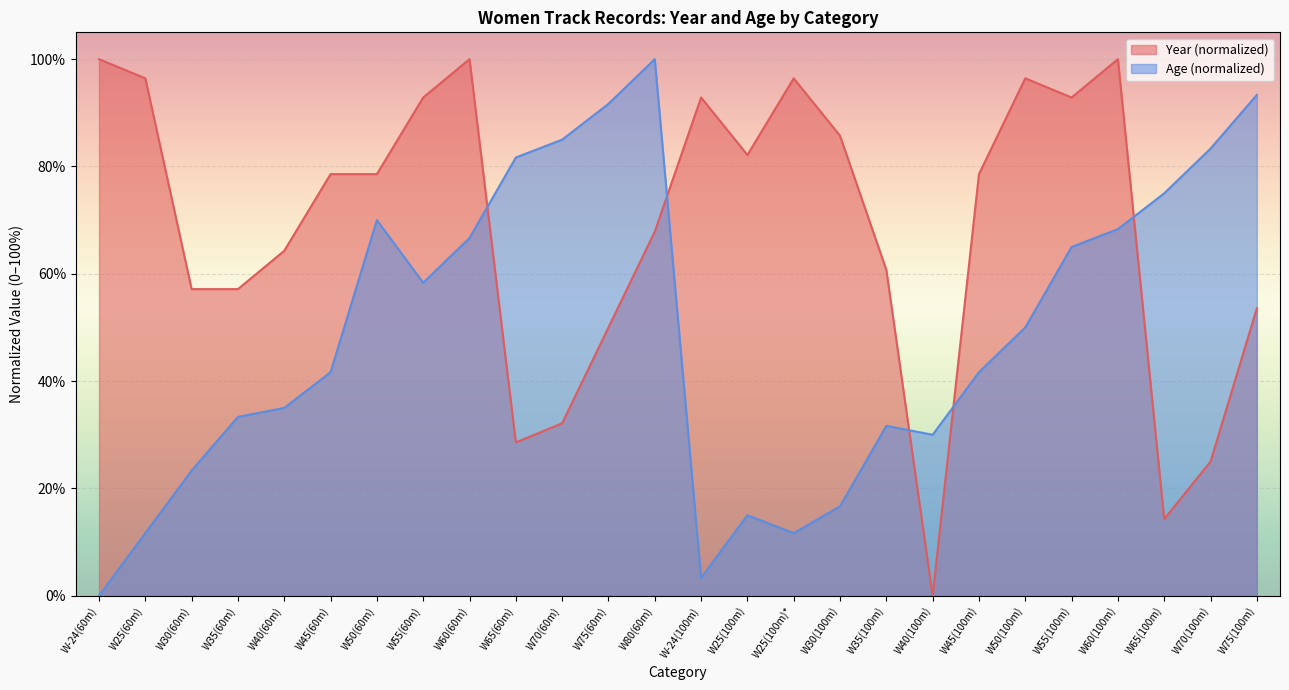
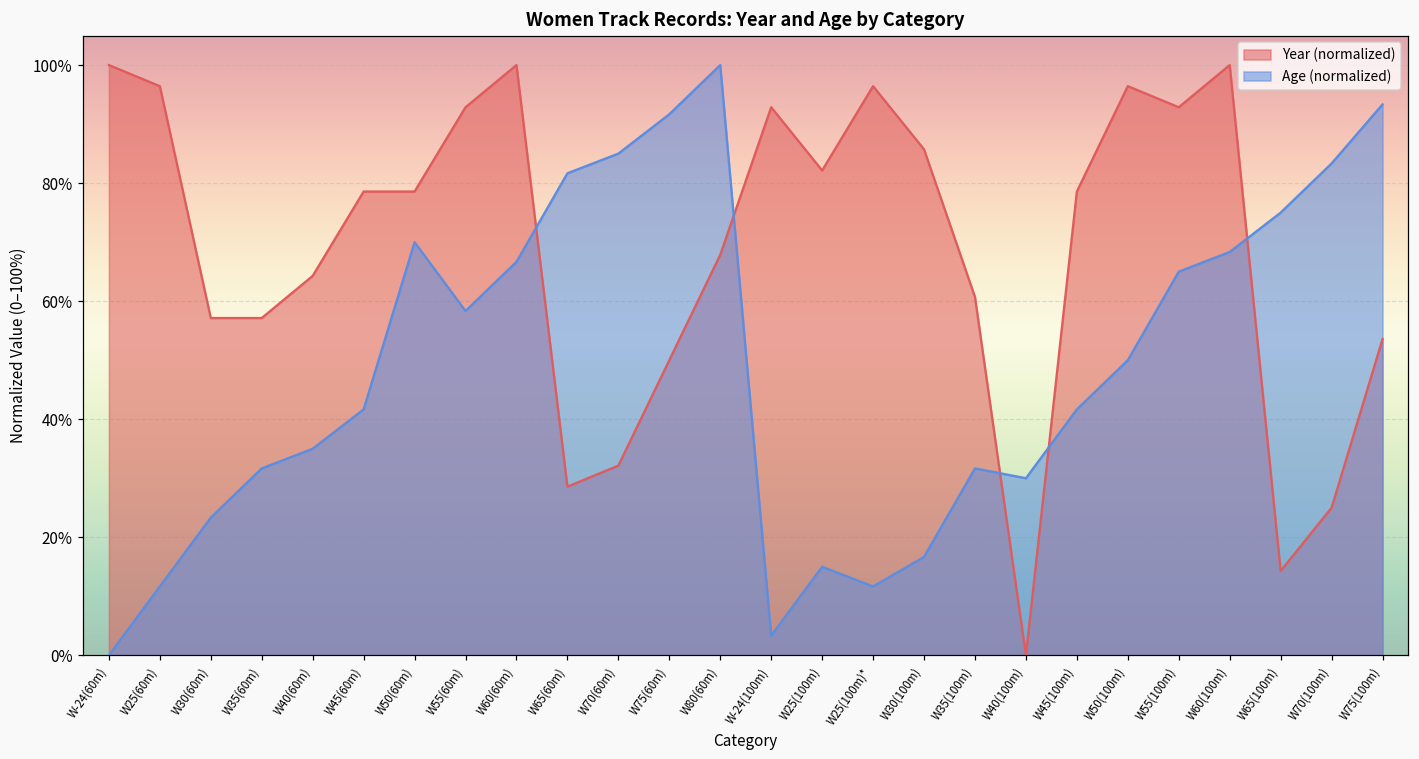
  {
    "Year (normalized)": {
      "W-24(60m)": "100%",
      "W25(60m)": "96%",
      "W30(60m)": "57%",
      "W35(60m)": "57%",
      "W40(60m)": "64%",
      "W45(60m)": "79%",
      "W50(60m)": "79%",
      "W55(60m)": "93%",
      "W60(60m)": "100%",
      "W65(60m)": "29%",
      "W70(60m)": "32%",
      "W75(60m)": "50%",
      "W80(60m)": "68%",
      "W-24(100m)": "93%",
      "W25(100m)": "82%",
      "W25(100m)*": "96%",
      "W30(100m)": "86%",
      "W35(100m)": "61%",
      "W40(100m)": "0%",
      "W45(100m)": "79%",
      "W50(100m)": "96%",
      "W55(100m)": "93%",
      "W60(100m)": "100%",
      "W65(100m)": "14%",
      "W70(100m)": "25%",
      "W75(100m)": "54%"
    },
    "Age (normalized)": {
      "W-24(60m)": "0%",
      "W25(60m)": "12%",
      "W30(60m)": "23%",
-     "W35(60m)": "33%",
+     "W35(60m)": "32%",
      "W40(60m)": "35%",
      "W45(60m)": "42%",
      "W50(60m)": "70%",
      "W55(60m)": "58%",
      "W60(60m)": "67%",
      "W65(60m)": "82%",
      "W70(60m)": "85%",
      "W75(60m)": "92%",
      "W80(60m)": "100%",
      "W-24(100m)": "3%",
      "W25(100m)": "15%",
      "W25(100m)*": "12%",
      "W30(100m)": "17%",
      "W35(100m)": "32%",
      "W40(100m)": "30%",
      "W45(100m)": "42%",
      "W50(100m)": "50%",
      "W55(100m)": "65%",
      "W60(100m)": "68%",
      "W65(100m)": "75%",
      "W70(100m)": "83%",
      "W75(100m)": "93%"
    }
  }
